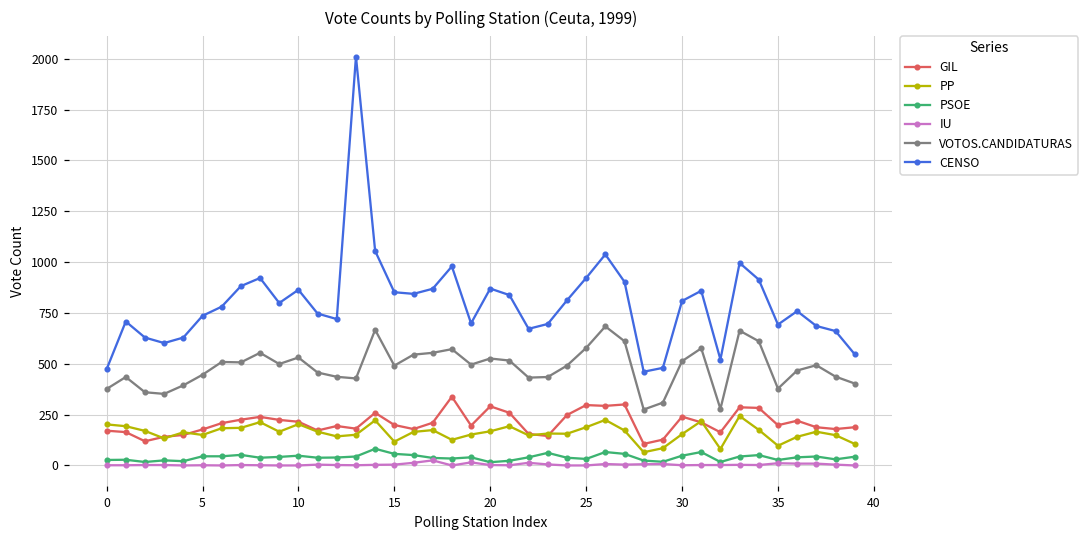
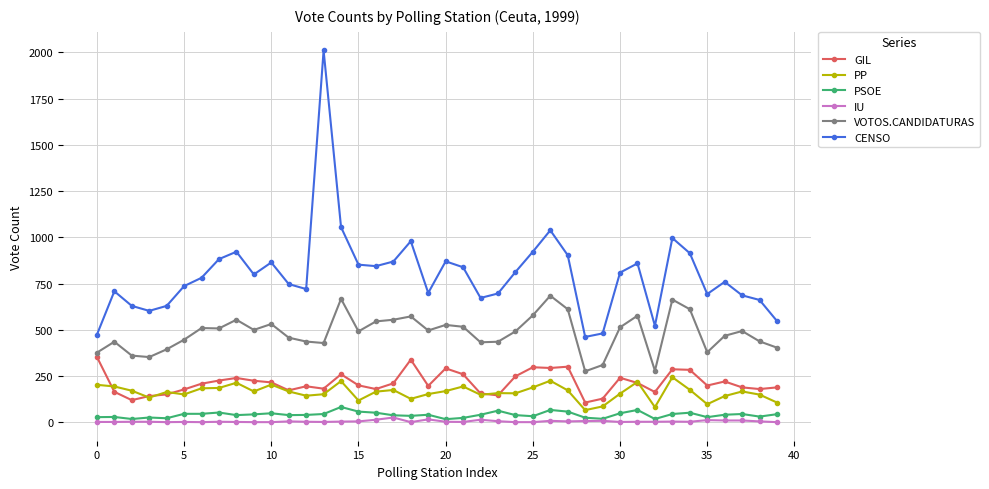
  {
    "GIL": {
-     "0": 170
+     "0": 350
    },
    "PP": {
      "0": 200
    },
    "PSOE": {
      "0": 30
    },
    "IU": {
      "0": 0
    },
    "VOTOS.CANDIDATURAS": {
      "0": 380
    },
    "CENSO": {
      "0": 470
    }
  }
